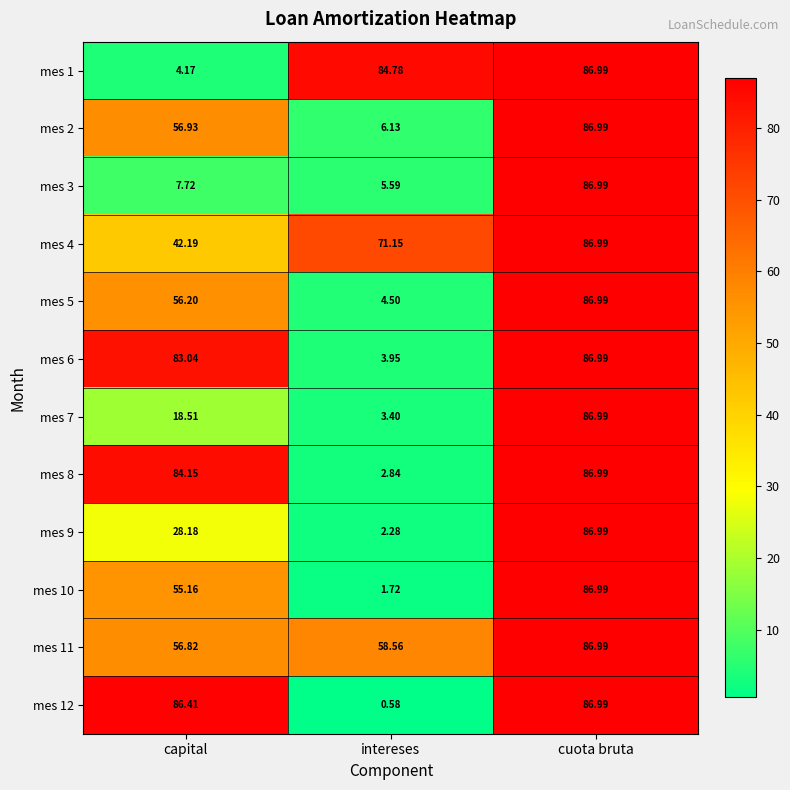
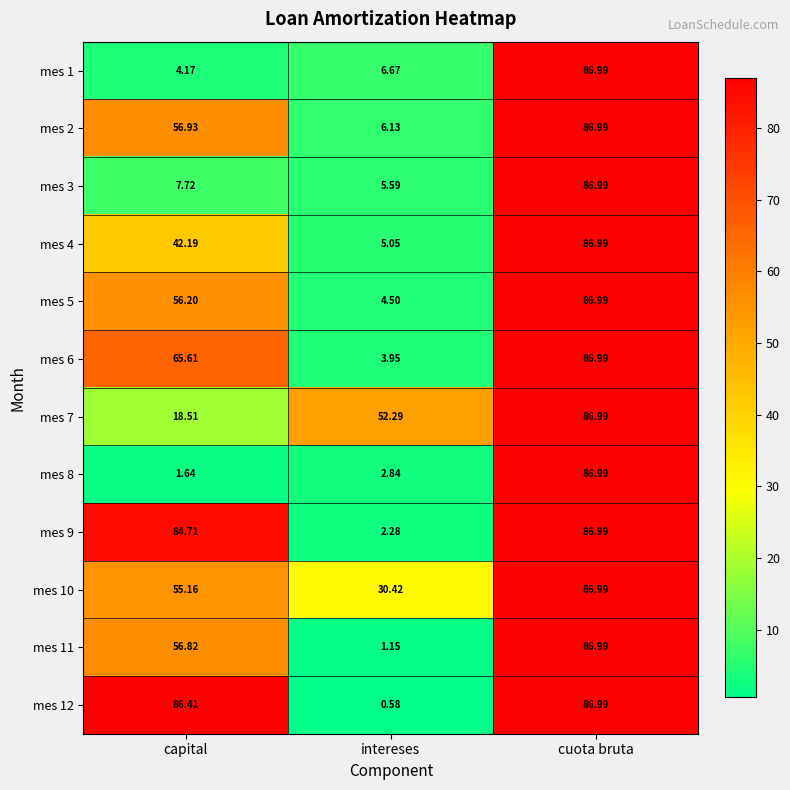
  {
    "mes 1": {
      "capital": 4.17,
-     "intereses": 84.78,
+     "intereses": 6.67,
      "cuota bruta": 86.99
    },
    "mes 2": {
      "capital": 56.93,
      "intereses": 6.13,
      "cuota bruta": 86.99
    },
    "mes 3": {
      "capital": 7.72,
      "intereses": 5.59,
      "cuota bruta": 86.99
    },
    "mes 4": {
      "capital": 42.19,
-     "intereses": 71.15,
+     "intereses": 5.05,
      "cuota bruta": 86.99
    },
    "mes 5": {
      "capital": 56.20,
      "intereses": 4.50,
      "cuota bruta": 86.99
    },
    "mes 6": {
-     "capital": 83.04,
+     "capital": 65.61,
      "intereses": 3.95,
      "cuota bruta": 86.99
    },
    "mes 7": {
      "capital": 18.51,
-     "intereses": 3.40,
+     "intereses": 52.29,
      "cuota bruta": 86.99
    },
    "mes 8": {
-     "capital": 84.15,
+     "capital": 1.64,
      "intereses": 2.84,
      "cuota bruta": 86.99
    },
    "mes 9": {
-     "capital": 28.18,
+     "capital": 84.71,
      "intereses": 2.28,
      "cuota bruta": 86.99
    },
    "mes 10": {
      "capital": 55.16,
-     "intereses": 1.72,
+     "intereses": 30.42,
      "cuota bruta": 86.99
    },
    "mes 11": {
      "capital": 56.82,
-     "intereses": 58.56,
+     "intereses": 1.15,
      "cuota bruta": 86.99
    },
    "mes 12": {
      "capital": 86.41,
      "intereses": 0.58,
      "cuota bruta": 86.99
    }
  }
